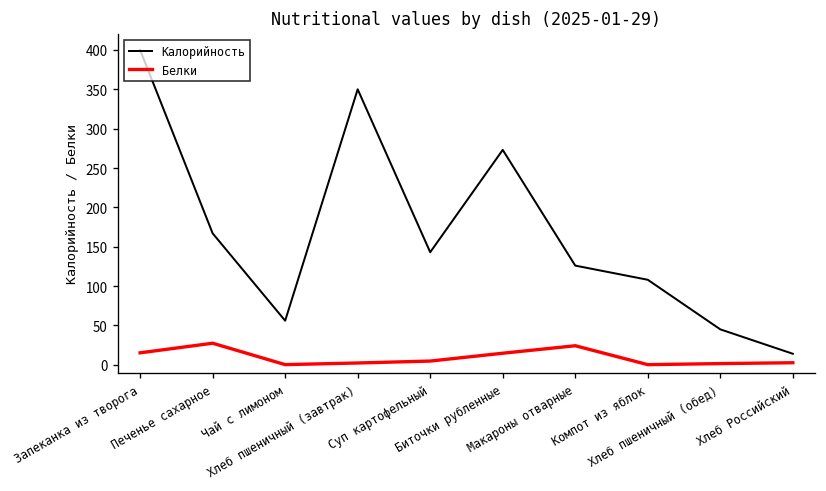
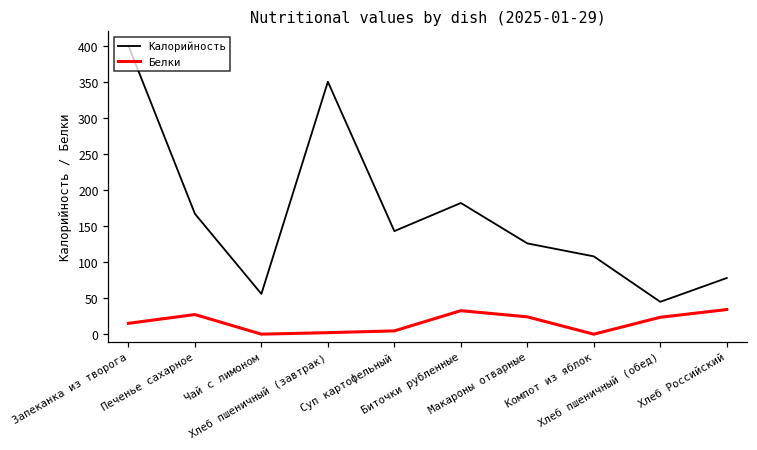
  {
    "Калорийность": {
      "Печенье сахарное": 170,
      "Чай с лимоном": 60,
      "Хлеб пшеничный (завтрак)": 350,
      "Суп картофельный": 140,
-     "Биточки рубленные": 270,
+     "Биточки рубленные": 180,
      "Макароны отварные": 130,
      "Компот из яблок": 110,
      "Хлеб пшеничный (обед)": 50,
-     "Хлеб Российский": 10
+     "Хлеб Российский": 80
    },
    "Белки": {
      "Запеканка из творога": 20,
      "Печенье сахарное": 30,
      "Чай с лимоном": 0,
      "Хлеб пшеничный (завтрак)": 0,
      "Суп картофельный": 0,
-     "Биточки рубленные": 10,
+     "Биточки рубленные": 30,
      "Макароны отварные": 20,
      "Компот из яблок": 0,
-     "Хлеб пшеничный (обед)": 0,
-     "Хлеб Российский": 0
+     "Хлеб пшеничный (обед)": 20,
+     "Хлеб Российский": 30
    }
  }
